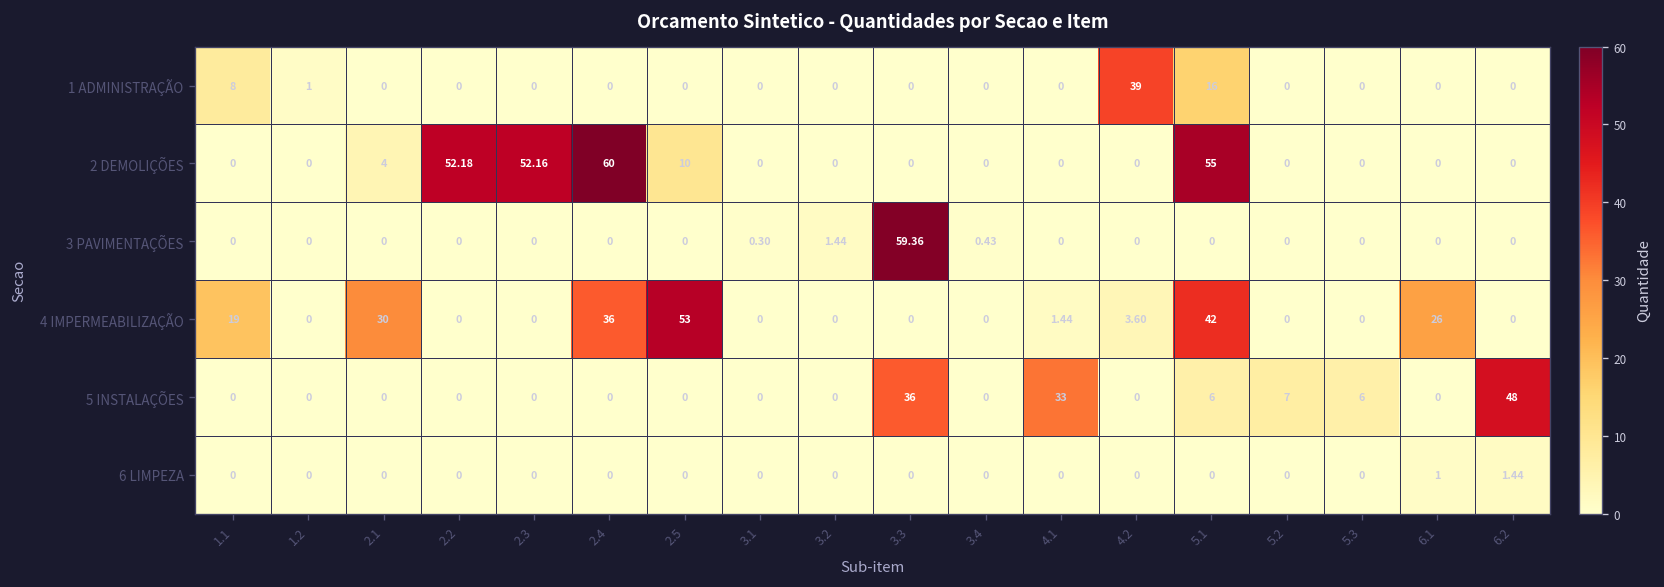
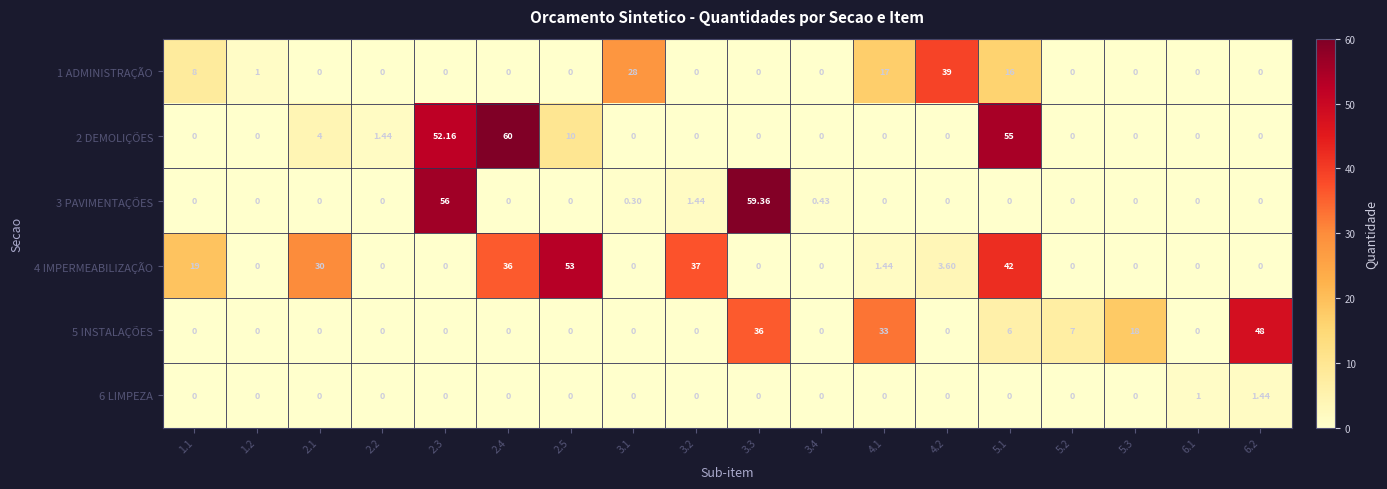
  {
    "1 ADMINISTRAÇÃO": {
      "1.1": 8,
      "1.2": 1,
      "2.1": 0,
      "2.2": 0,
      "2.3": 0,
      "2.4": 0,
      "2.5": 0,
-     "3.1": 0,
+     "3.1": 28,
      "3.2": 0,
      "3.3": 0,
      "3.4": 0,
-     "4.1": 0,
+     "4.1": 17,
      "4.2": 39,
      "5.1": 16,
      "5.2": 0,
      "5.3": 0,
      "6.1": 0,
      "6.2": 0
    },
    "2 DEMOLIÇÕES": {
      "1.1": 0,
      "1.2": 0,
      "2.1": 4,
-     "2.2": 52.18,
+     "2.2": 1.44,
      "2.3": 52.16,
      "2.4": 60,
      "2.5": 10,
      "3.1": 0,
      "3.2": 0,
      "3.3": 0,
      "3.4": 0,
      "4.1": 0,
      "4.2": 0,
      "5.1": 55,
      "5.2": 0,
      "5.3": 0,
      "6.1": 0,
      "6.2": 0
    },
    "3 PAVIMENTAÇÕES": {
      "1.1": 0,
      "1.2": 0,
      "2.1": 0,
      "2.2": 0,
-     "2.3": 0,
+     "2.3": 56,
      "2.4": 0,
      "2.5": 0,
      "3.1": 0.30,
      "3.2": 1.44,
      "3.3": 59.36,
      "3.4": 0.43,
      "4.1": 0,
      "4.2": 0,
      "5.1": 0,
      "5.2": 0,
      "5.3": 0,
      "6.1": 0,
      "6.2": 0
    },
    "4 IMPERMEABILIZAÇÃO": {
      "1.1": 19,
      "1.2": 0,
      "2.1": 30,
      "2.2": 0,
      "2.3": 0,
      "2.4": 36,
      "2.5": 53,
      "3.1": 0,
-     "3.2": 0,
+     "3.2": 37,
      "3.3": 0,
      "3.4": 0,
      "4.1": 1.44,
      "4.2": 3.60,
      "5.1": 42,
      "5.2": 0,
      "5.3": 0,
-     "6.1": 26,
+     "6.1": 0,
      "6.2": 0
    },
    "5 INSTALAÇÕES": {
      "1.1": 0,
      "1.2": 0,
      "2.1": 0,
      "2.2": 0,
      "2.3": 0,
      "2.4": 0,
      "2.5": 0,
      "3.1": 0,
      "3.2": 0,
      "3.3": 36,
      "3.4": 0,
      "4.1": 33,
      "4.2": 0,
      "5.1": 6,
      "5.2": 7,
-     "5.3": 6,
+     "5.3": 18,
      "6.1": 0,
      "6.2": 48
    },
    "6 LIMPEZA": {
      "1.1": 0,
      "1.2": 0,
      "2.1": 0,
      "2.2": 0,
      "2.3": 0,
      "2.4": 0,
      "2.5": 0,
      "3.1": 0,
      "3.2": 0,
      "3.3": 0,
      "3.4": 0,
      "4.1": 0,
      "4.2": 0,
      "5.1": 0,
      "5.2": 0,
      "5.3": 0,
      "6.1": 1,
      "6.2": 1.44
    }
  }
